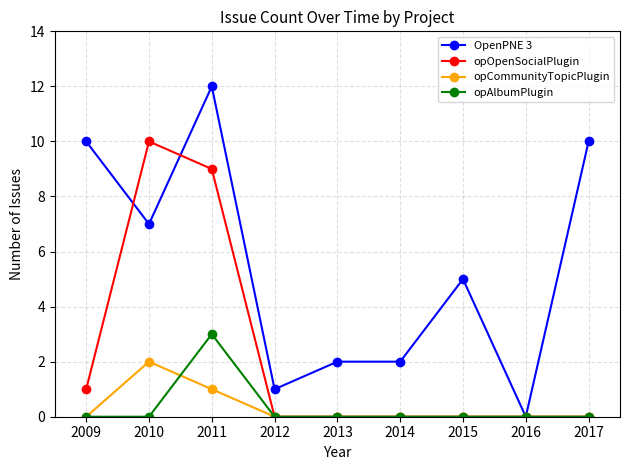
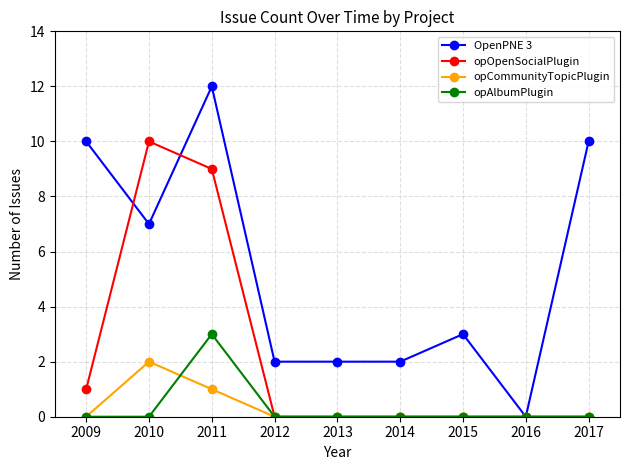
  {
    "OpenPNE 3": {
      "2009": 10,
      "2010": 7,
      "2011": 12,
-     "2012": 1,
+     "2012": 2,
      "2013": 2,
      "2014": 2,
-     "2015": 5,
+     "2015": 3,
      "2017": 10
    },
    "opOpenSocialPlugin": {
      "2009": 1,
      "2010": 10,
      "2011": 9
    },
    "opCommunityTopicPlugin": {
      "2010": 2,
      "2011": 1
    },
    "opAlbumPlugin": {
      "2010": 0,
      "2011": 3
    }
  }
